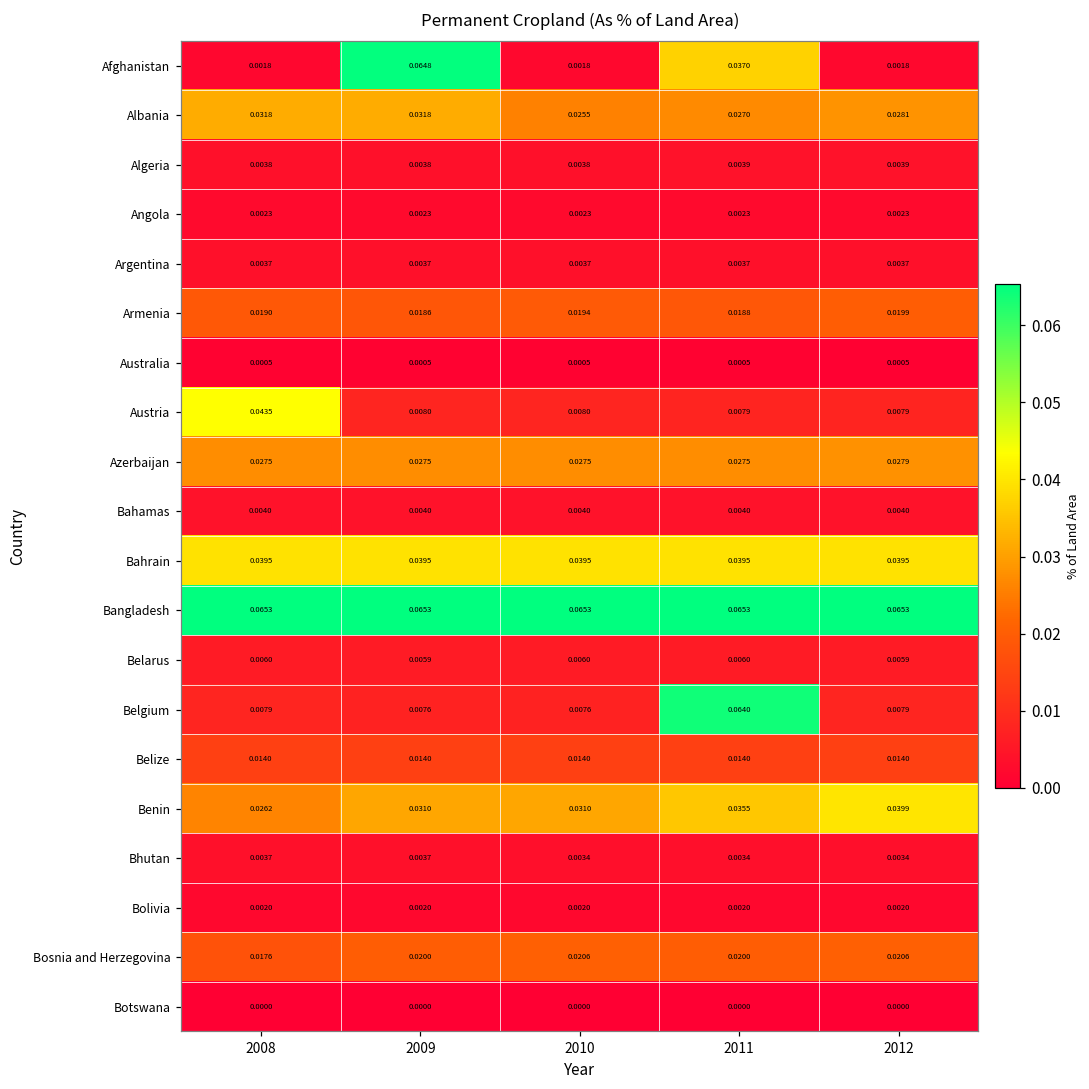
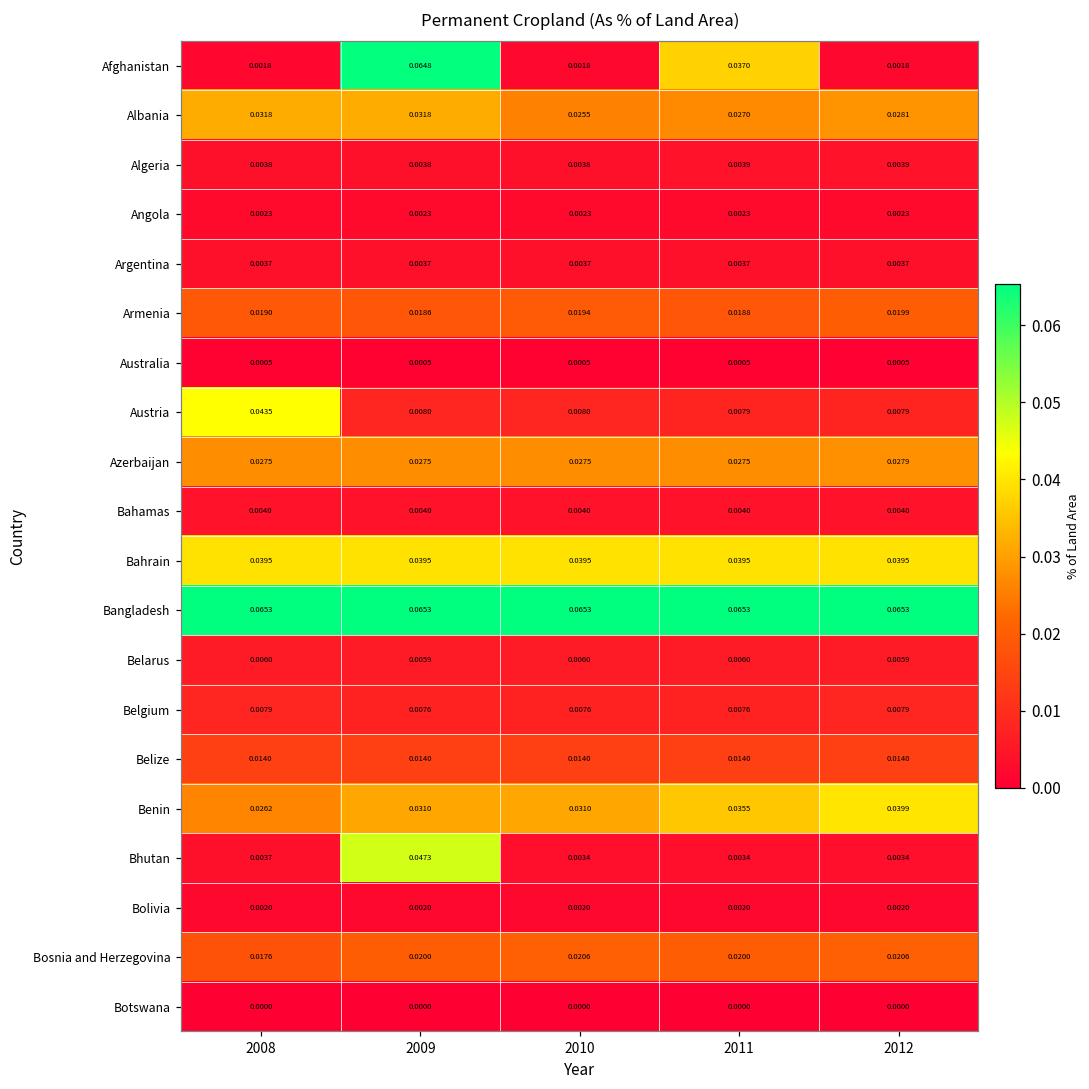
  {
    "Afghanistan": {
      "2008": 0.0018,
      "2009": 0.0648,
      "2010": 0.0018,
      "2011": 0.0370,
      "2012": 0.0018
    },
    "Albania": {
      "2008": 0.0318,
      "2009": 0.0318,
      "2010": 0.0255,
      "2011": 0.0270,
      "2012": 0.0281
    },
    "Algeria": {
      "2008": 0.0038,
      "2009": 0.0038,
      "2010": 0.0038,
      "2011": 0.0039,
      "2012": 0.0039
    },
    "Angola": {
      "2008": 0.0023,
      "2009": 0.0023,
      "2010": 0.0023,
      "2011": 0.0023,
      "2012": 0.0023
    },
    "Argentina": {
      "2008": 0.0037,
      "2009": 0.0037,
      "2010": 0.0037,
      "2011": 0.0037,
      "2012": 0.0037
    },
    "Armenia": {
      "2008": 0.0190,
      "2009": 0.0186,
      "2010": 0.0194,
      "2011": 0.0188,
      "2012": 0.0199
    },
    "Australia": {
      "2008": 0.0005,
      "2009": 0.0005,
      "2010": 0.0005,
      "2011": 0.0005,
      "2012": 0.0005
    },
    "Austria": {
      "2008": 0.0435,
      "2009": 0.0080,
      "2010": 0.0080,
      "2011": 0.0079,
      "2012": 0.0079
    },
    "Azerbaijan": {
      "2008": 0.0275,
      "2009": 0.0275,
      "2010": 0.0275,
      "2011": 0.0275,
      "2012": 0.0279
    },
    "Bahamas": {
      "2008": 0.0040,
      "2009": 0.0040,
      "2010": 0.0040,
      "2011": 0.0040,
      "2012": 0.0040
    },
    "Bahrain": {
      "2008": 0.0395,
      "2009": 0.0395,
      "2010": 0.0395,
      "2011": 0.0395,
      "2012": 0.0395
    },
    "Bangladesh": {
      "2008": 0.0653,
      "2009": 0.0653,
      "2010": 0.0653,
      "2011": 0.0653,
      "2012": 0.0653
    },
    "Belarus": {
      "2008": 0.0060,
      "2009": 0.0059,
      "2010": 0.0060,
      "2011": 0.0060,
      "2012": 0.0059
    },
    "Belgium": {
      "2008": 0.0079,
      "2009": 0.0076,
      "2010": 0.0076,
-     "2011": 0.0640,
+     "2011": 0.0076,
      "2012": 0.0079
    },
    "Belize": {
      "2008": 0.0140,
      "2009": 0.0140,
      "2010": 0.0140,
      "2011": 0.0140,
      "2012": 0.0140
    },
    "Benin": {
      "2008": 0.0262,
      "2009": 0.0310,
      "2010": 0.0310,
      "2011": 0.0355,
      "2012": 0.0399
    },
    "Bhutan": {
      "2008": 0.0037,
-     "2009": 0.0037,
+     "2009": 0.0473,
      "2010": 0.0034,
      "2011": 0.0034,
      "2012": 0.0034
    },
    "Bolivia": {
      "2008": 0.0020,
      "2009": 0.0020,
      "2010": 0.0020,
      "2011": 0.0020,
      "2012": 0.0020
    },
    "Bosnia and Herzegovina": {
      "2008": 0.0176,
      "2009": 0.0200,
      "2010": 0.0206,
      "2011": 0.0200,
      "2012": 0.0206
    },
    "Botswana": {
      "2008": 0.0000,
      "2009": 0.0000,
      "2010": 0.0000,
      "2011": 0.0000,
      "2012": 0.0000
    }
  }
